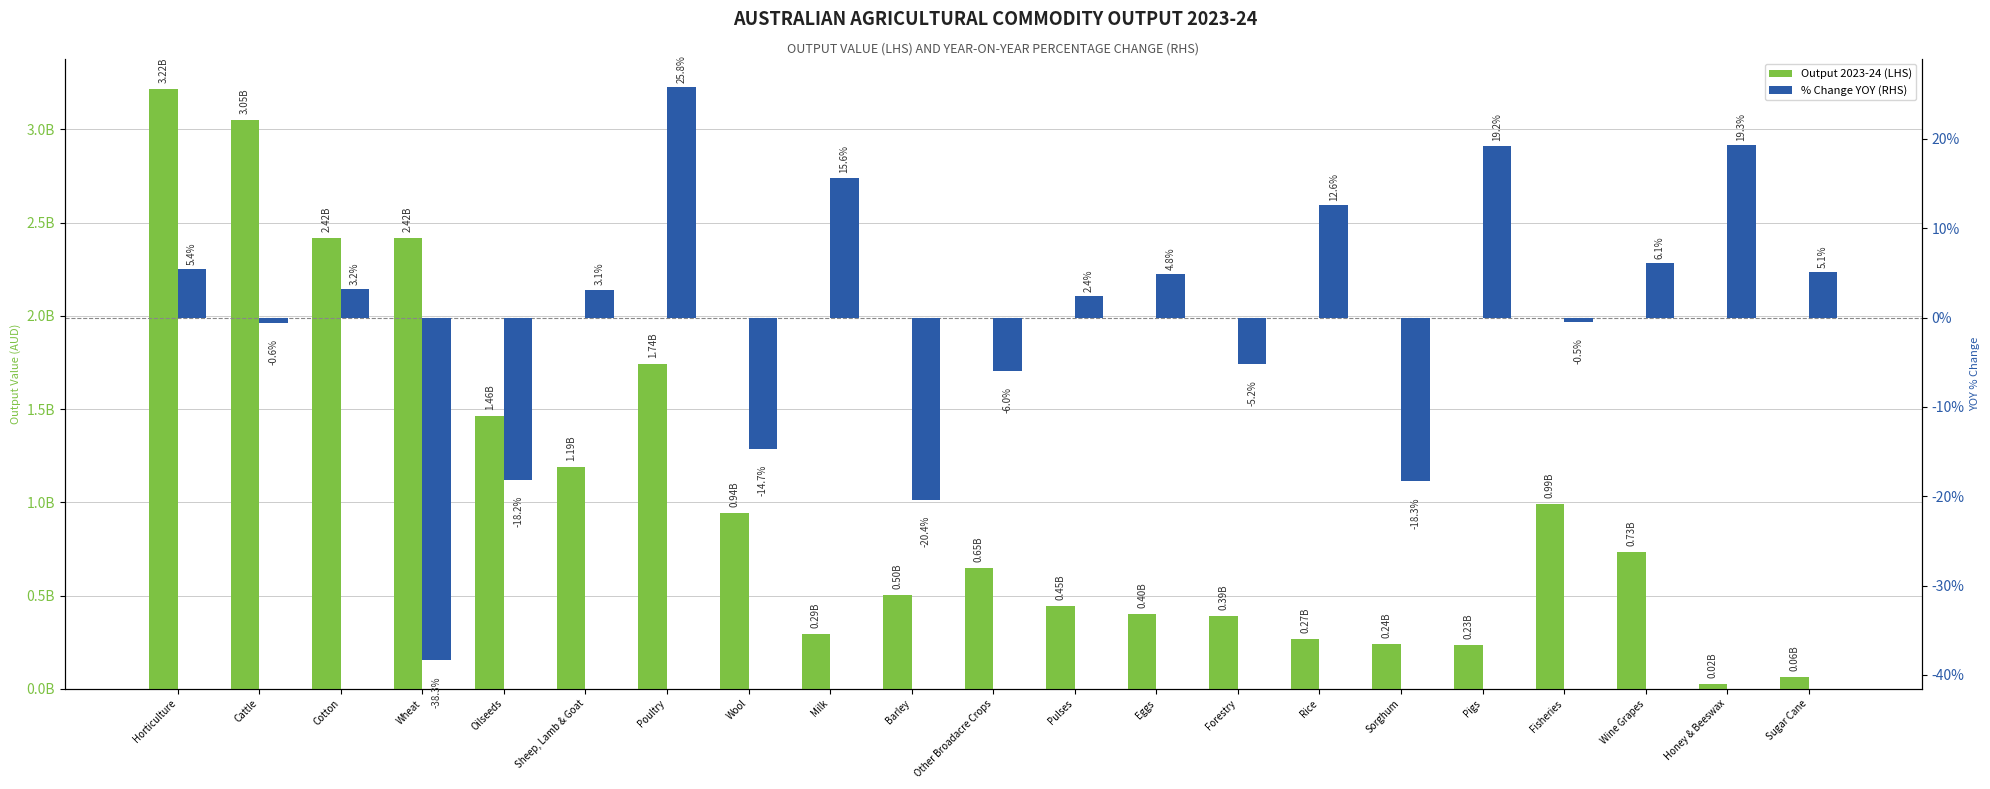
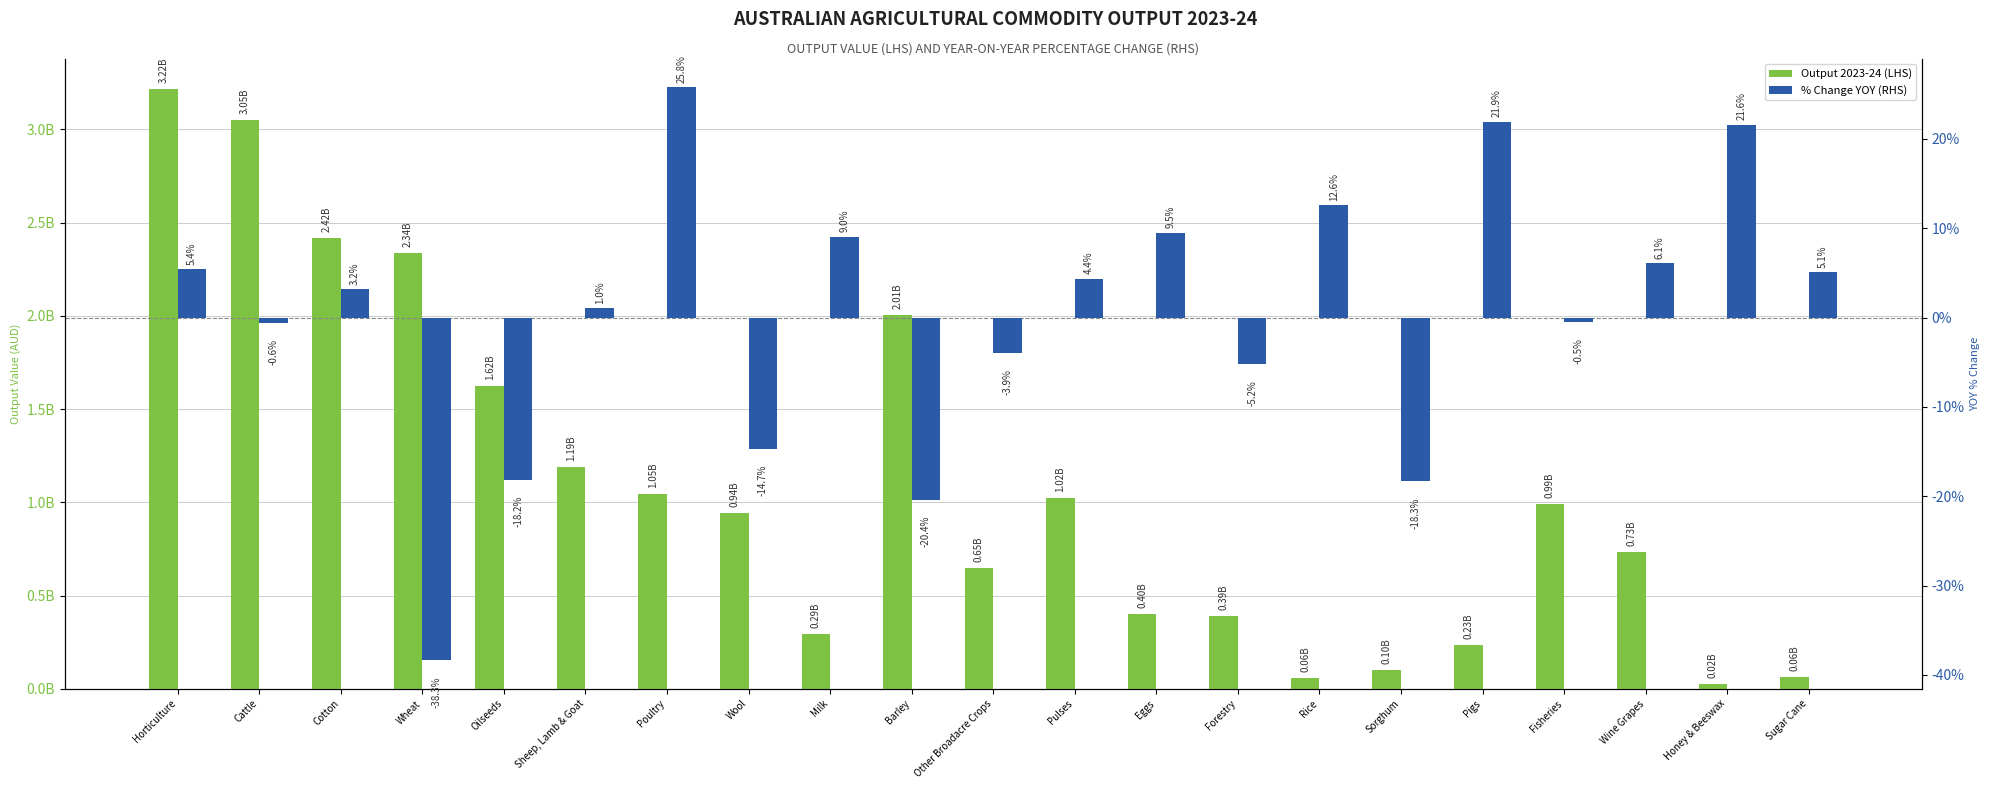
  {
    "Output 2023-24 (LHS)": {
      "Horticulture": "3.22B",
      "Cattle": "3.05B",
      "Cotton": "2.42B",
-     "Wheat": "2.42B",
-     "Oilseeds": "1.46B",
+     "Wheat": "2.34B",
+     "Oilseeds": "1.62B",
      "Sheep, Lamb & Goat": "1.19B",
-     "Poultry": "1.74B",
+     "Poultry": "1.05B",
      "Wool": "0.94B",
      "Milk": "0.29B",
-     "Barley": "0.50B",
+     "Barley": "2.01B",
      "Other Broadacre Crops": "0.65B",
-     "Pulses": "0.45B",
+     "Pulses": "1.02B",
      "Eggs": "0.40B",
      "Forestry": "0.39B",
-     "Rice": "0.27B",
-     "Sorghum": "0.24B",
+     "Rice": "0.06B",
+     "Sorghum": "0.10B",
      "Pigs": "0.23B",
      "Fisheries": "0.99B",
      "Wine Grapes": "0.73B",
      "Honey & Beeswax": "0.02B",
      "Sugar Cane": "0.06B"
    },
    "% Change YOY (RHS)": {
      "Horticulture": "5.4%",
      "Cattle": "-0.6%",
      "Cotton": "3.2%",
      "Wheat": "-38.3%",
      "Oilseeds": "-18.2%",
-     "Sheep, Lamb & Goat": "3.1%",
+     "Sheep, Lamb & Goat": "1.0%",
      "Poultry": "25.8%",
      "Wool": "-14.7%",
-     "Milk": "15.6%",
+     "Milk": "9.0%",
      "Barley": "-20.4%",
-     "Other Broadacre Crops": "-6.0%",
-     "Pulses": "2.4%",
-     "Eggs": "4.8%",
+     "Other Broadacre Crops": "-3.9%",
+     "Pulses": "4.4%",
+     "Eggs": "9.5%",
      "Forestry": "-5.2%",
      "Rice": "12.6%",
      "Sorghum": "-18.3%",
-     "Pigs": "19.2%",
+     "Pigs": "21.9%",
      "Fisheries": "-0.5%",
      "Wine Grapes": "6.1%",
-     "Honey & Beeswax": "19.3%",
+     "Honey & Beeswax": "21.6%",
      "Sugar Cane": "5.1%"
    }
  }
